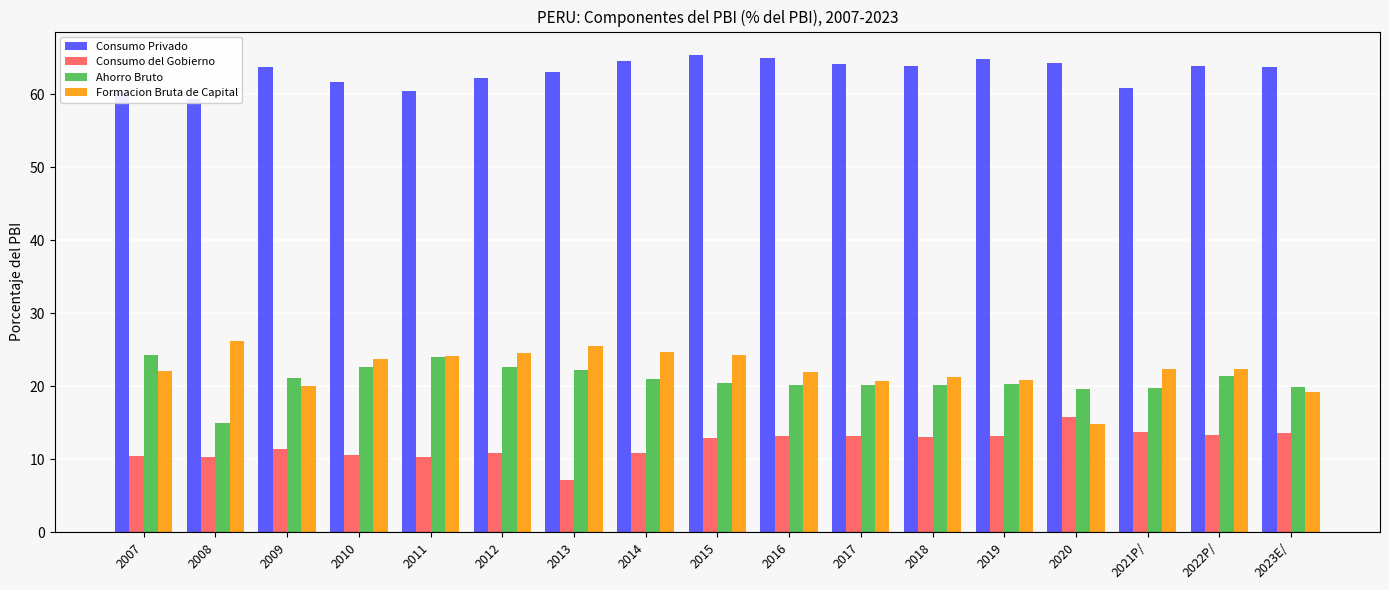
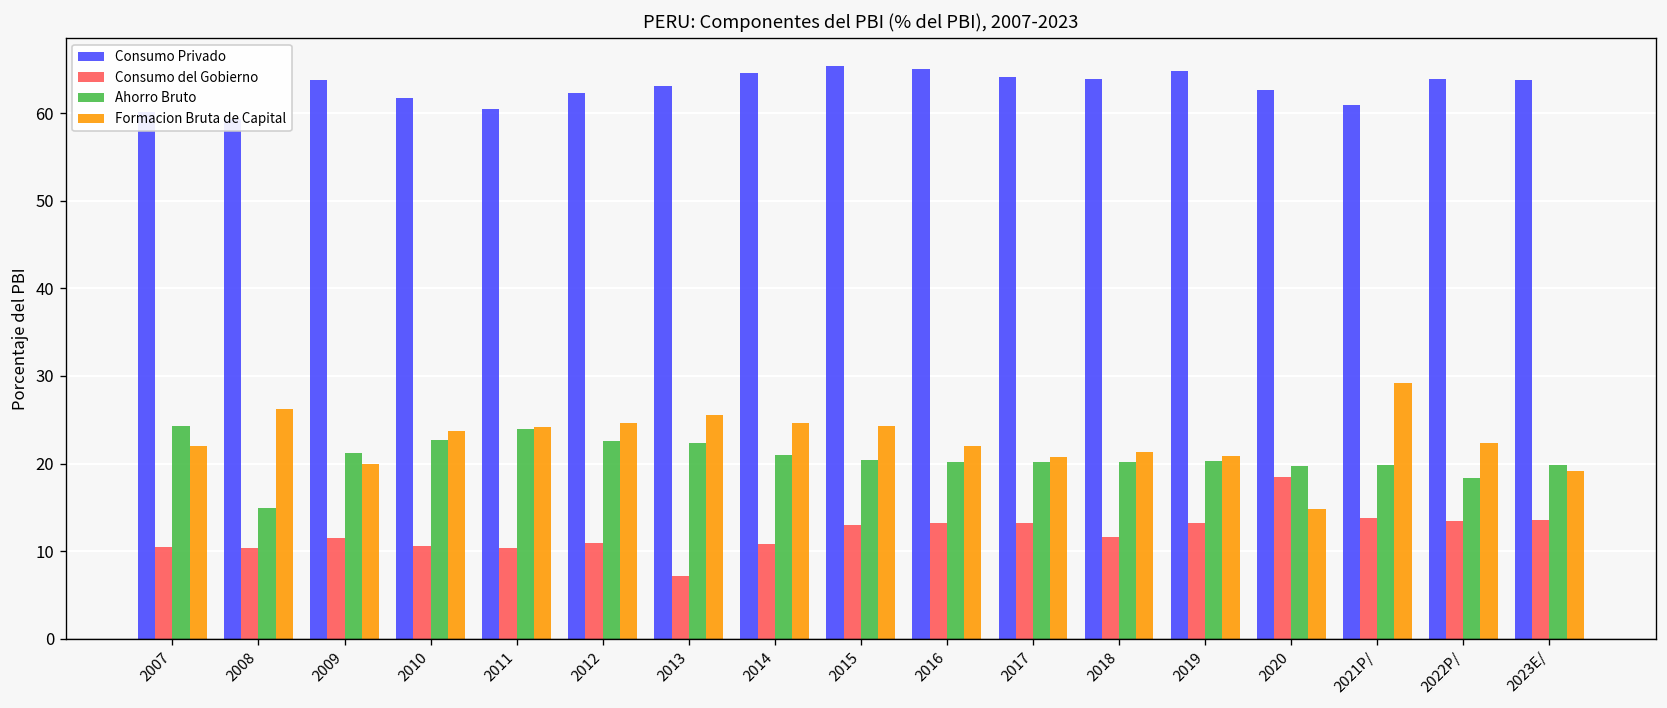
  {
    "Consumo Privado": {
      "2009": 64,
      "2010": 62,
      "2011": 60,
      "2012": 62,
      "2013": 63,
      "2014": 65,
      "2015": 65,
      "2016": 65,
      "2017": 64,
      "2018": 64,
      "2019": 65,
-     "2020": 64,
+     "2020": 63,
      "2021P/": 61,
      "2022P/": 64,
      "2023E/": 64
    },
    "Consumo del Gobierno": {
      "2007": 10,
      "2008": 10,
      "2009": 11,
      "2010": 11,
      "2011": 10,
      "2012": 11,
      "2013": 7,
      "2014": 11,
      "2015": 13,
      "2016": 13,
      "2017": 13,
-     "2018": 13,
+     "2018": 12,
      "2019": 13,
-     "2020": 16,
+     "2020": 18,
      "2021P/": 14,
      "2022P/": 13,
      "2023E/": 14
    },
    "Ahorro Bruto": {
      "2007": 24,
      "2008": 15,
      "2009": 21,
      "2010": 23,
      "2011": 24,
      "2012": 23,
      "2013": 22,
      "2014": 21,
      "2015": 20,
      "2016": 20,
      "2017": 20,
      "2018": 20,
      "2019": 20,
      "2020": 20,
      "2021P/": 20,
-     "2022P/": 21,
+     "2022P/": 18,
      "2023E/": 20
    },
    "Formacion Bruta de Capital": {
      "2007": 22,
      "2008": 26,
      "2009": 20,
      "2010": 24,
      "2011": 24,
      "2012": 25,
      "2013": 26,
      "2014": 25,
      "2015": 24,
      "2016": 22,
      "2017": 21,
      "2018": 21,
      "2019": 21,
      "2020": 15,
-     "2021P/": 22,
+     "2021P/": 29,
      "2022P/": 22,
      "2023E/": 19
    }
  }
